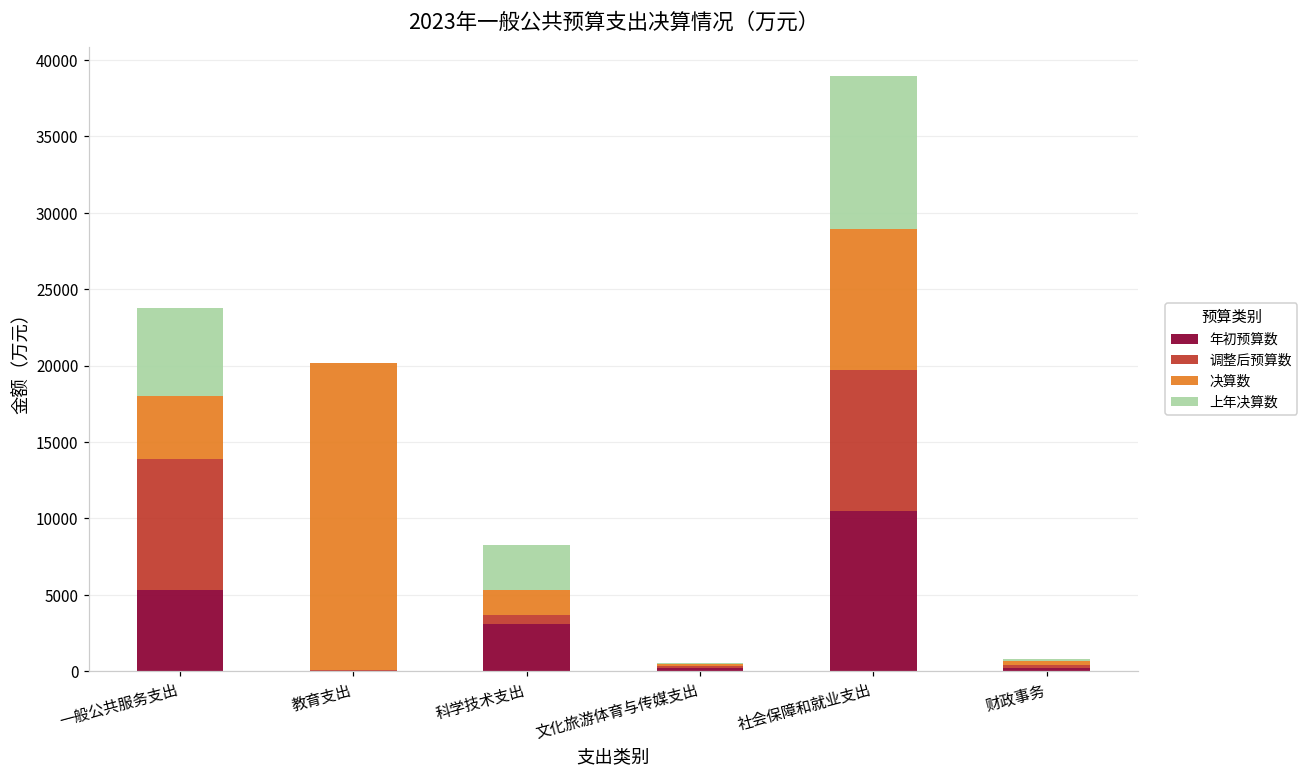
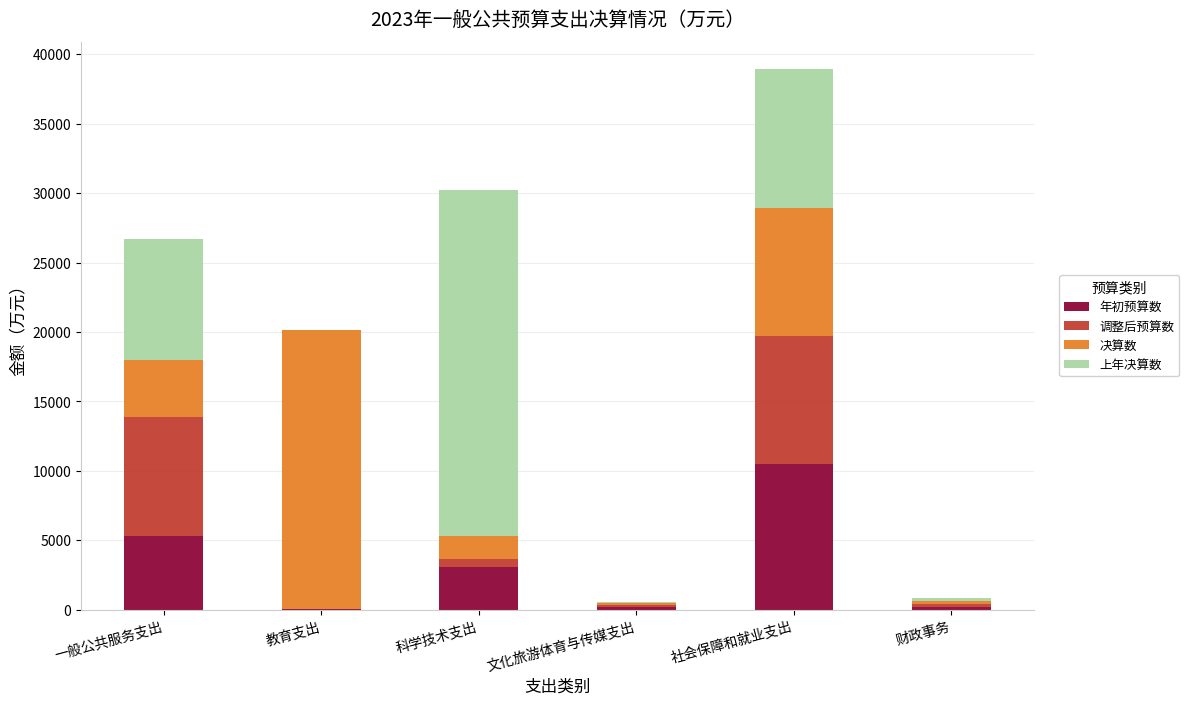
  {
    "年初预算数": {
      "一般公共服务支出": 5300,
      "科学技术支出": 3100,
      "文化旅游体育与传媒支出": 200,
      "社会保障和就业支出": 10500,
      "财政事务": 200
    },
    "调整后预算数": {
      "一般公共服务支出": 8600,
      "科学技术支出": 500,
      "社会保障和就业支出": 9200,
      "财政事务": 200
    },
    "决算数": {
      "一般公共服务支出": 4100,
      "教育支出": 20100,
      "科学技术支出": 1600,
      "社会保障和就业支出": 9200,
      "财政事务": 200
    },
    "上年决算数": {
-     "一般公共服务支出": 5800,
-     "科学技术支出": 3000,
+     "一般公共服务支出": 8700,
+     "科学技术支出": 24900,
      "社会保障和就业支出": 10000,
      "财政事务": 200
    }
  }
